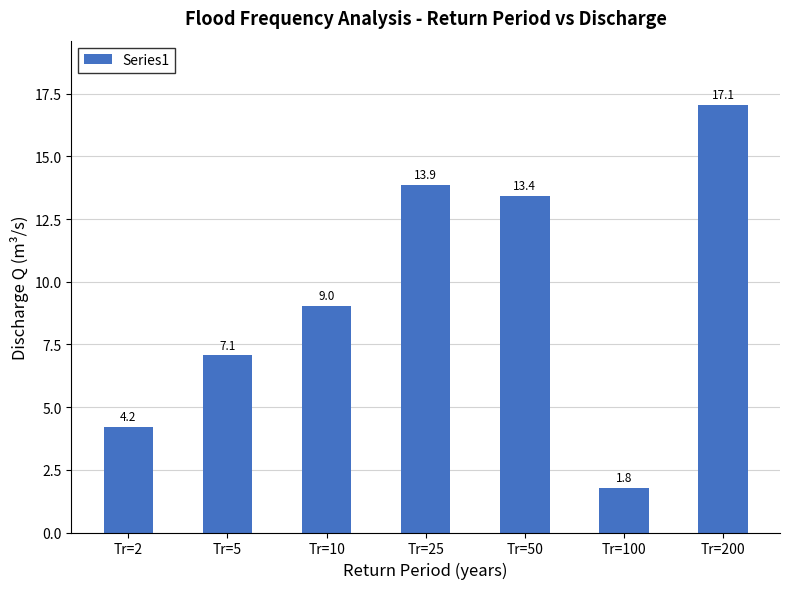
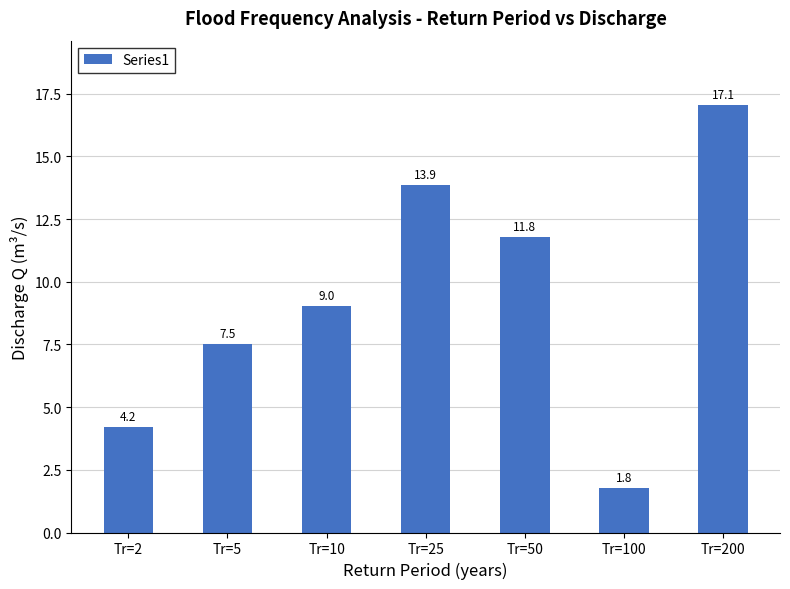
  {
    "Tr=2": 4.2,
-   "Tr=5": 7.1,
+   "Tr=5": 7.5,
    "Tr=10": 9.0,
    "Tr=25": 13.9,
-   "Tr=50": 13.4,
+   "Tr=50": 11.8,
    "Tr=100": 1.8,
    "Tr=200": 17.1
  }
